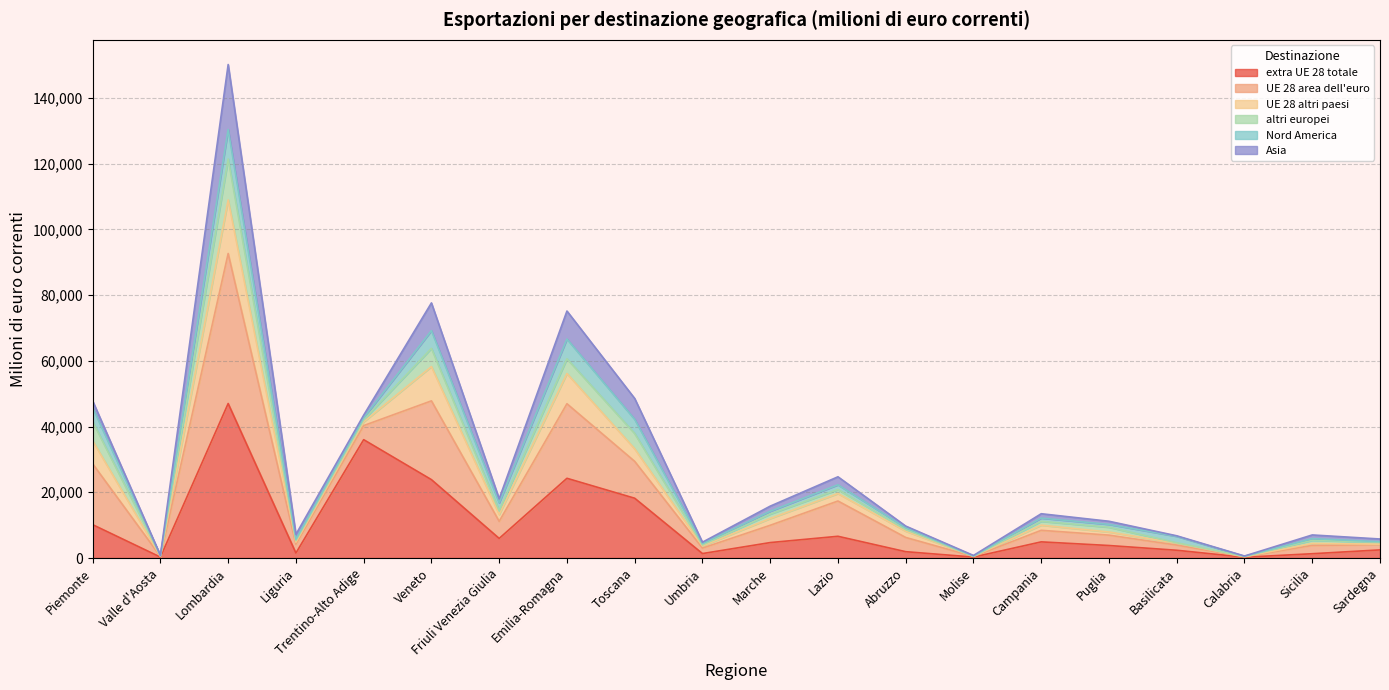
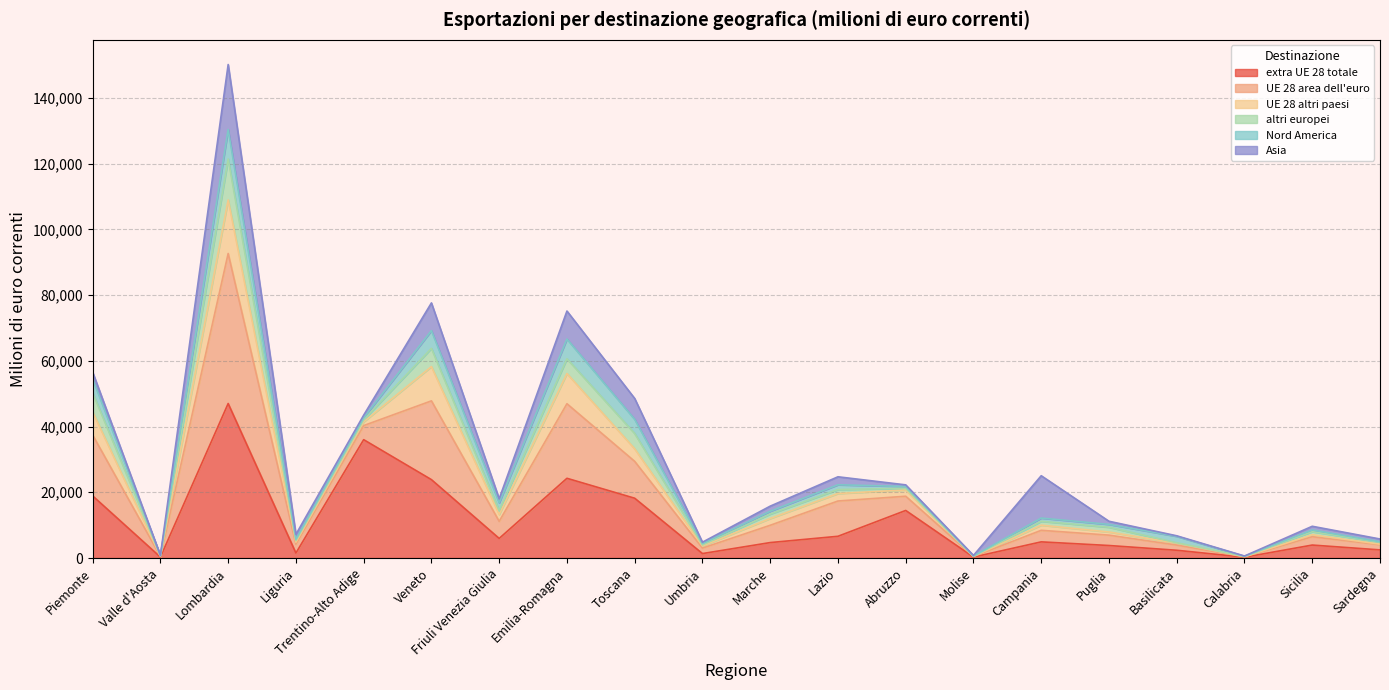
  {
    "extra UE 28 totale": {
-     "Piemonte": "10,000",
+     "Piemonte": "19,000",
      "Lombardia": "47,000",
      "Liguria": "2,000",
      "Trentino-Alto Adige": "36,000",
      "Veneto": "24,000",
      "Friuli Venezia Giulia": "6,000",
      "Emilia-Romagna": "24,000",
      "Toscana": "18,000",
      "Umbria": "1,000",
      "Marche": "5,000",
      "Lazio": "7,000",
-     "Abruzzo": "2,000",
+     "Abruzzo": "14,000",
      "Campania": "5,000",
      "Puglia": "4,000",
      "Basilicata": "2,000",
-     "Sicilia": "1,000",
+     "Sicilia": "4,000",
      "Sardegna": "2,000"
    },
    "Asia": {
      "Piemonte": "2,000",
      "Lombardia": "20,000",
      "Liguria": "1,000",
      "Trentino-Alto Adige": "1,000",
      "Veneto": "8,000",
      "Friuli Venezia Giulia": "1,000",
      "Emilia-Romagna": "9,000",
      "Toscana": "6,000",
      "Marche": "2,000",
      "Lazio": "2,000",
-     "Campania": "1,000",
+     "Campania": "13,000",
      "Puglia": "1,000",
      "Sicilia": "1,000",
      "Sardegna": "1,000"
    }
  }
